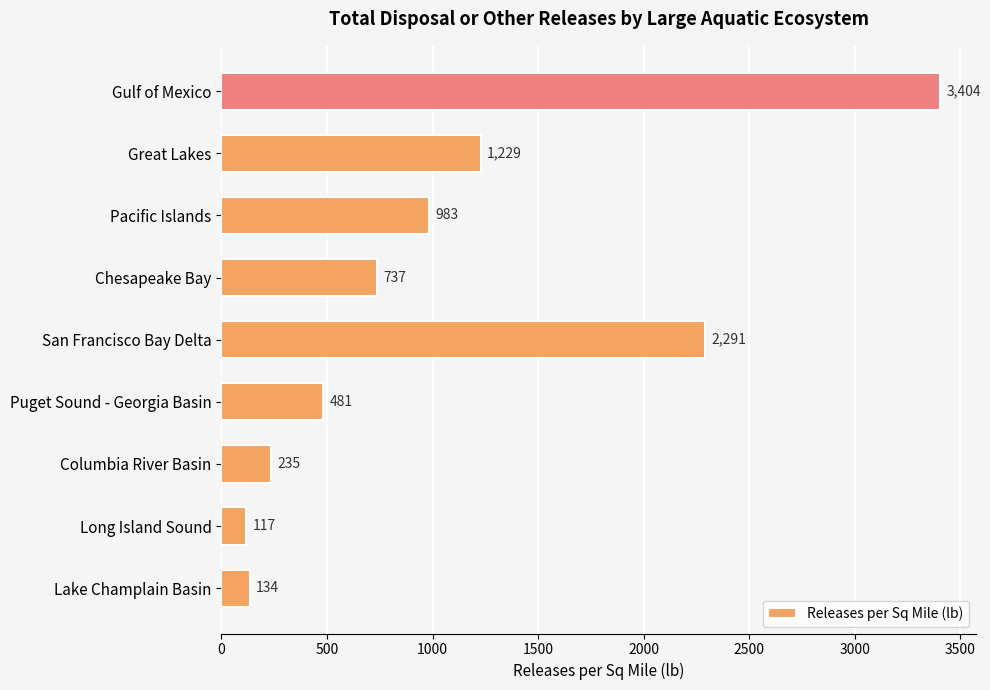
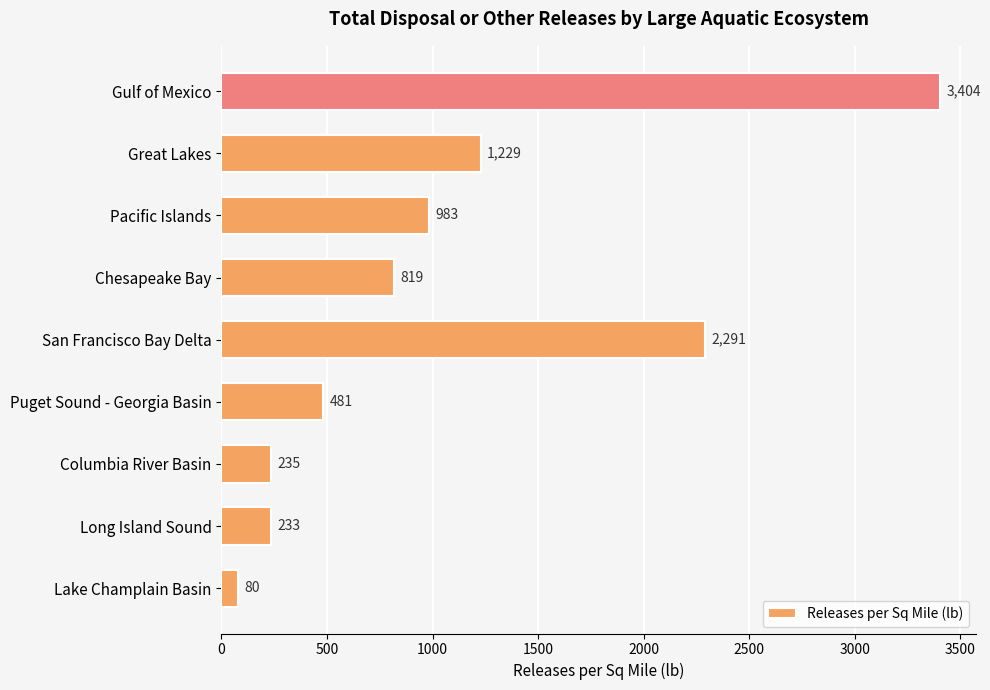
  {
    "Gulf of Mexico": "3,404",
    "Great Lakes": "1,229",
    "Pacific Islands": "983",
-   "Chesapeake Bay": "737",
+   "Chesapeake Bay": "819",
    "San Francisco Bay Delta": "2,291",
    "Puget Sound - Georgia Basin": "481",
    "Columbia River Basin": "235",
-   "Long Island Sound": "117",
-   "Lake Champlain Basin": "134"
+   "Long Island Sound": "233",
+   "Lake Champlain Basin": "80"
  }
